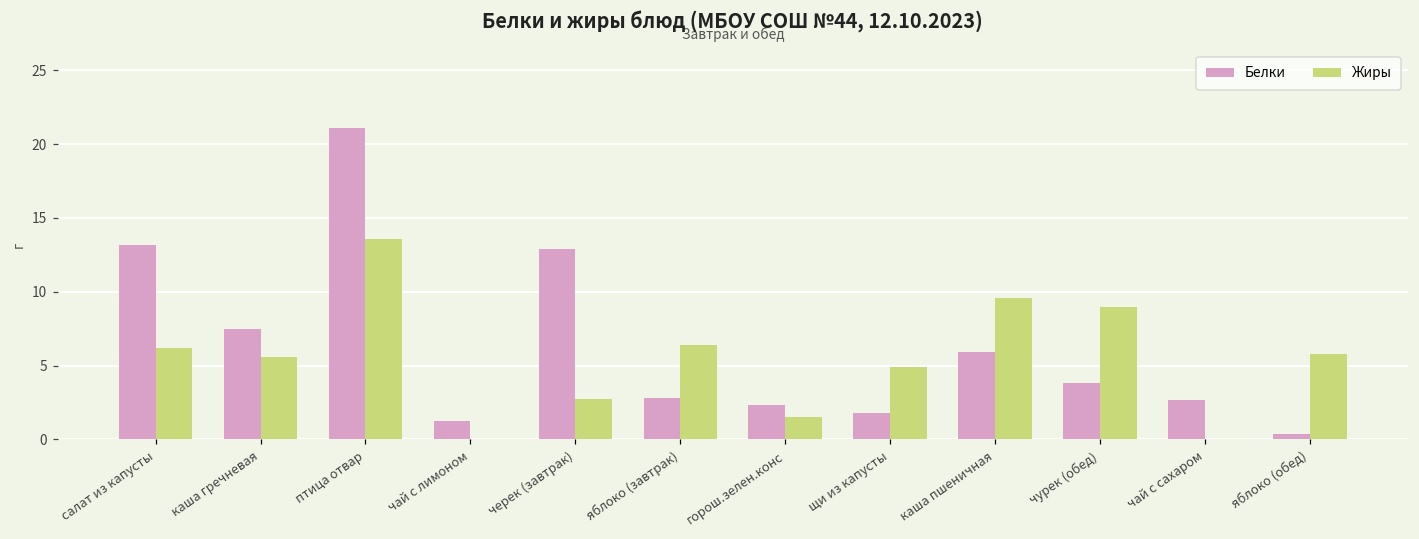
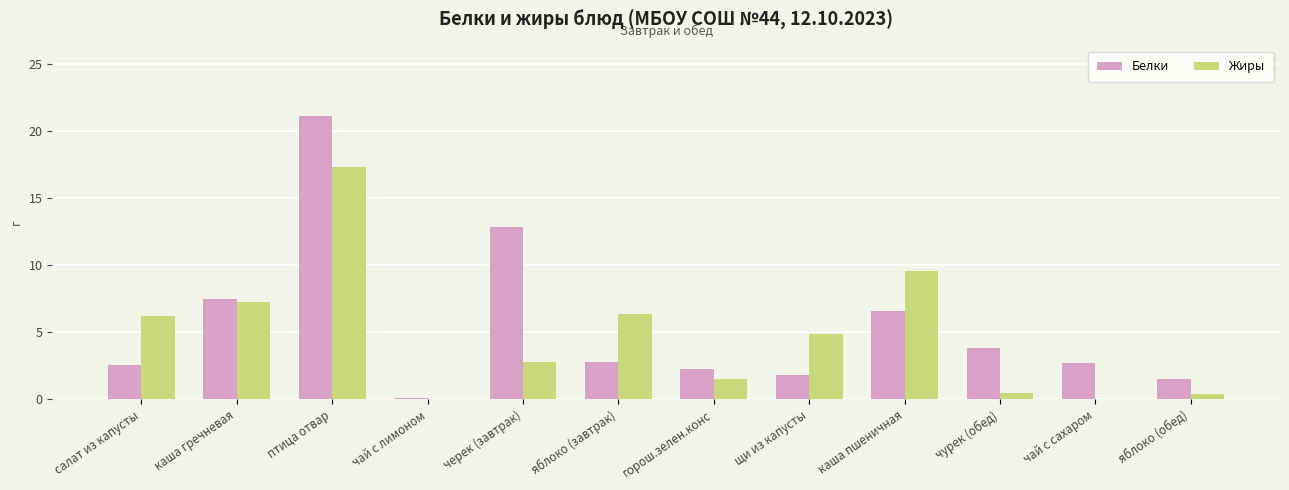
  {
    "Белки": {
-     "салат из капусты": 13.2,
+     "салат из капусты": 2.6,
      "каша гречневая": 7.5,
      "птица отвар": 21.1,
-     "чай с лимоном": 1.3,
+     "чай с лимоном": 0.1,
      "черек (завтрак)": 12.9,
      "яблоко (завтрак)": 2.8,
      "горош.зелен.конс": 2.3,
      "щи из капусты": 1.8,
-     "каша пшеничная": 5.9,
+     "каша пшеничная": 6.6,
      "чурек (обед)": 3.8,
      "чай с сахаром": 2.7,
-     "яблоко (обед)": 0.4
+     "яблоко (обед)": 1.5
    },
    "Жиры": {
      "салат из капусты": 6.2,
-     "каша гречневая": 5.6,
-     "птица отвар": 13.6,
+     "каша гречневая": 7.2,
+     "птица отвар": 17.3,
      "черек (завтрак)": 2.8,
      "яблоко (завтрак)": 6.4,
      "горош.зелен.конс": 1.5,
      "щи из капусты": 4.9,
      "каша пшеничная": 9.6,
-     "чурек (обед)": 9.0,
+     "чурек (обед)": 0.5,
      "чай с сахаром": 0.0,
-     "яблоко (обед)": 5.8
+     "яблоко (обед)": 0.4
    }
  }
